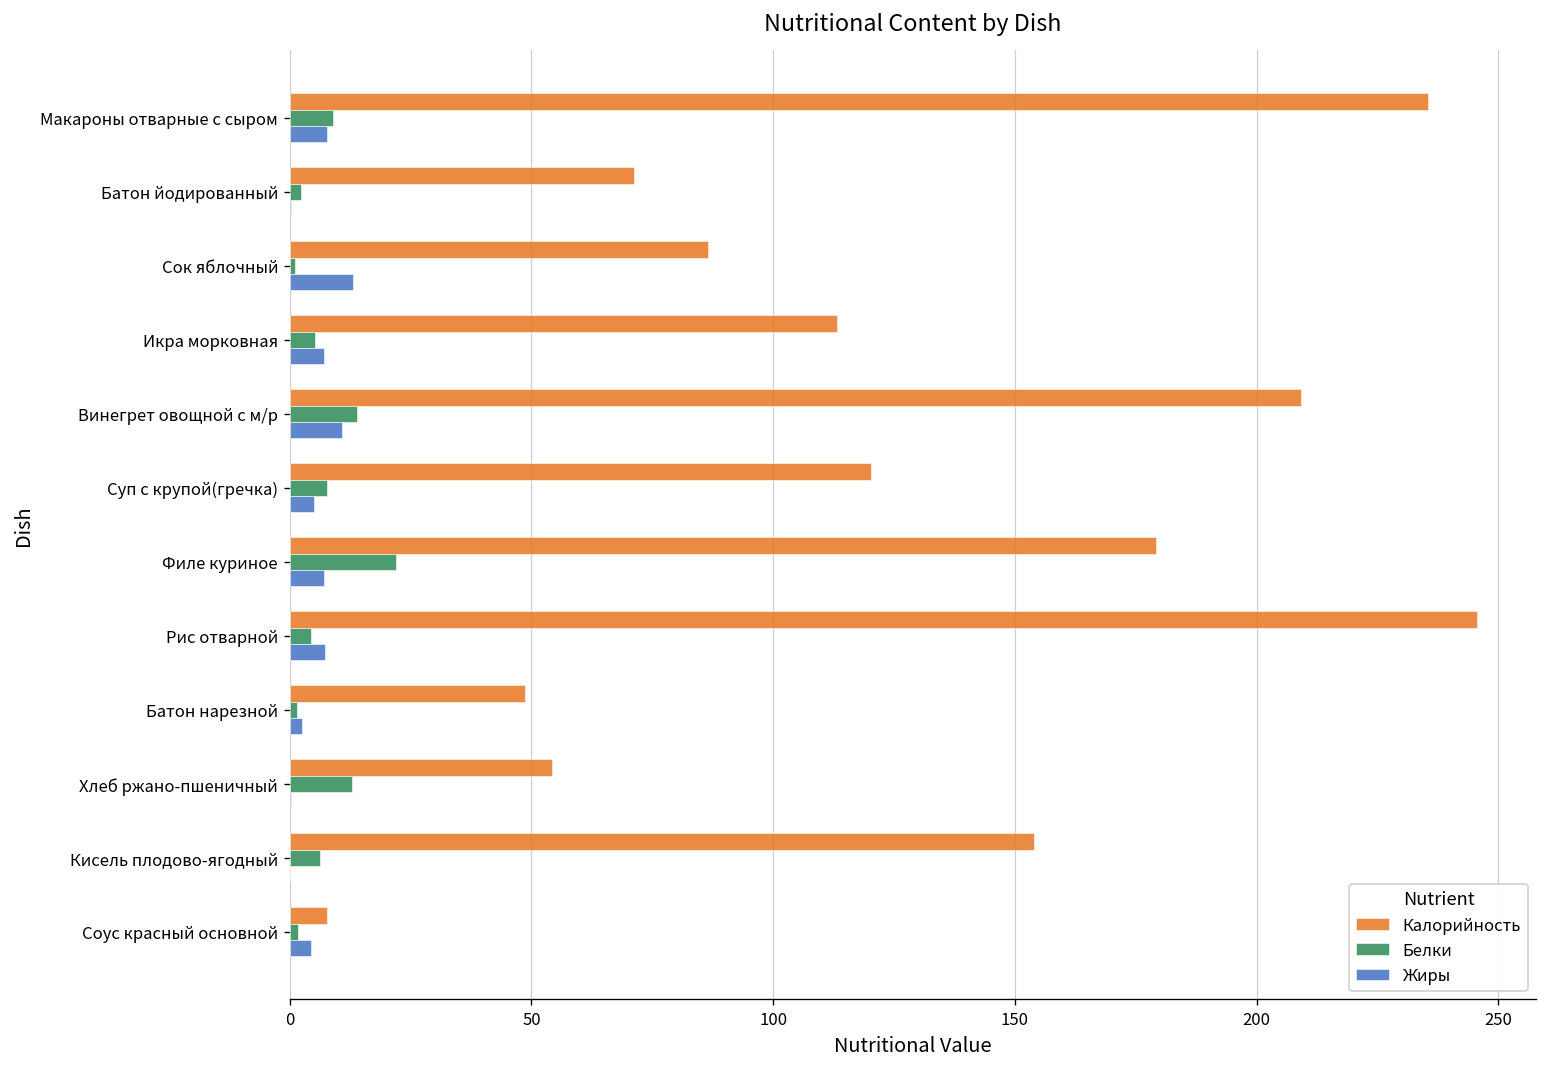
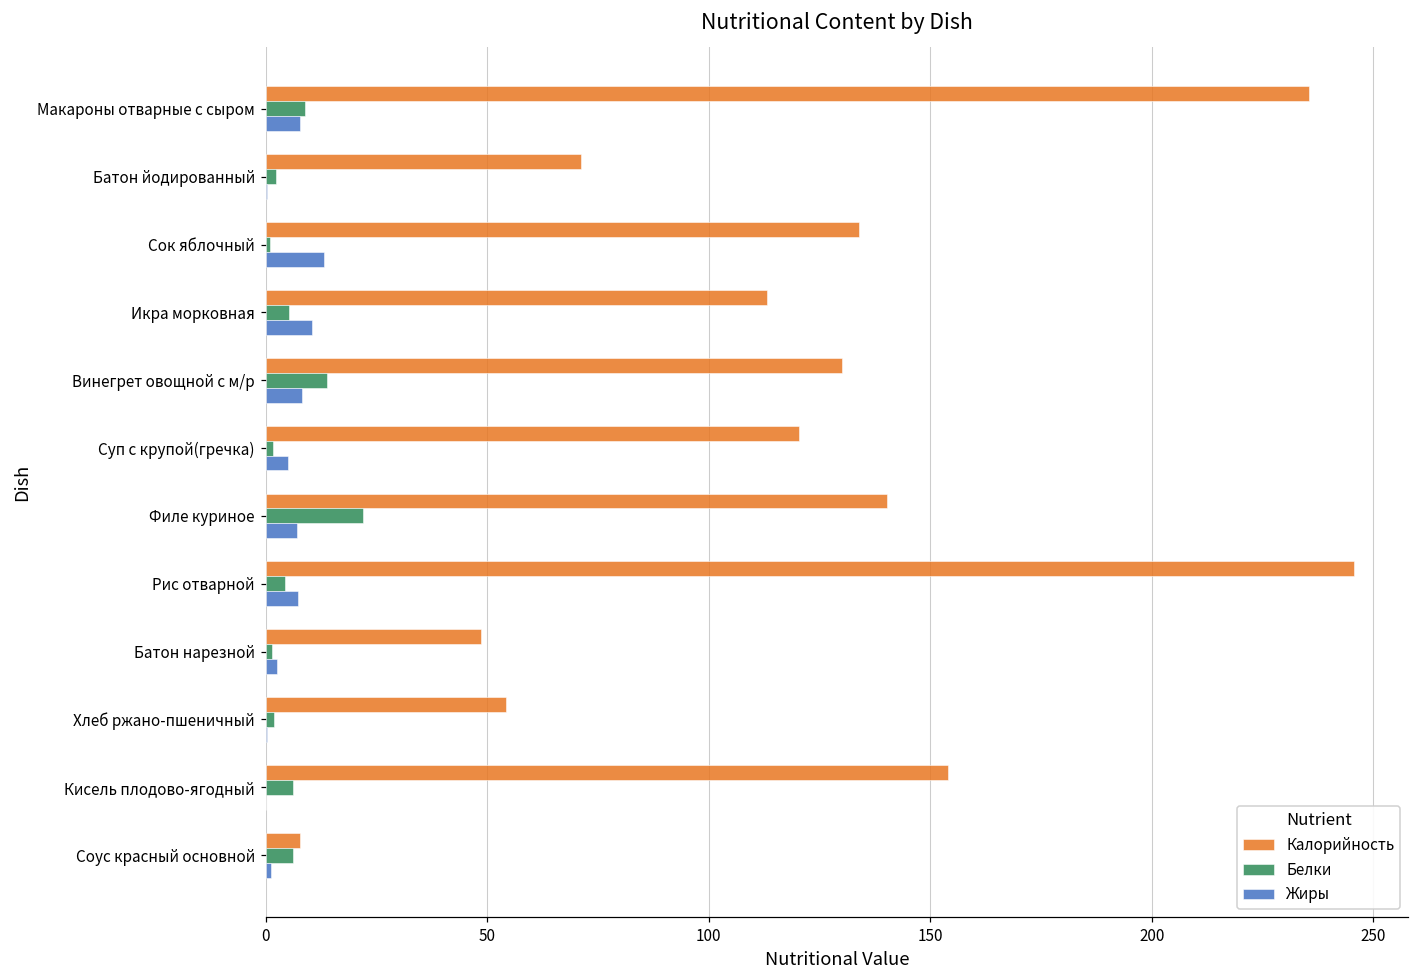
  {
    "Калорийность": {
      "Макароны отварные с сыром": 235,
      "Батон йодированный": 71,
-     "Сок яблочный": 87,
+     "Сок яблочный": 134,
      "Икра морковная": 113,
-     "Винегрет овощной с м/р": 209,
+     "Винегрет овощной с м/р": 130,
      "Суп с крупой(гречка)": 120,
-     "Филе куриное": 179,
+     "Филе куриное": 140,
      "Рис отварной": 246,
      "Батон нарезной": 49,
      "Хлеб ржано-пшеничный": 54,
      "Кисель плодово-ягодный": 154,
      "Соус красный основной": 8
    },
    "Белки": {
      "Макароны отварные с сыром": 9,
      "Батон йодированный": 2,
      "Сок яблочный": 1,
      "Икра морковная": 5,
      "Винегрет овощной с м/р": 14,
-     "Суп с крупой(гречка)": 8,
+     "Суп с крупой(гречка)": 2,
      "Филе куриное": 22,
      "Рис отварной": 4,
      "Батон нарезной": 2,
-     "Хлеб ржано-пшеничный": 13,
+     "Хлеб ржано-пшеничный": 2,
      "Кисель плодово-ягодный": 6,
-     "Соус красный основной": 2
+     "Соус красный основной": 6
    },
    "Жиры": {
      "Макароны отварные с сыром": 8,
      "Сок яблочный": 13,
-     "Икра морковная": 7,
-     "Винегрет овощной с м/р": 11,
+     "Икра морковная": 10,
+     "Винегрет овощной с м/р": 8,
      "Суп с крупой(гречка)": 5,
      "Филе куриное": 7,
      "Рис отварной": 7,
      "Батон нарезной": 3,
      "Кисель плодово-ягодный": 0,
-     "Соус красный основной": 4
+     "Соус красный основной": 1
    }
  }
